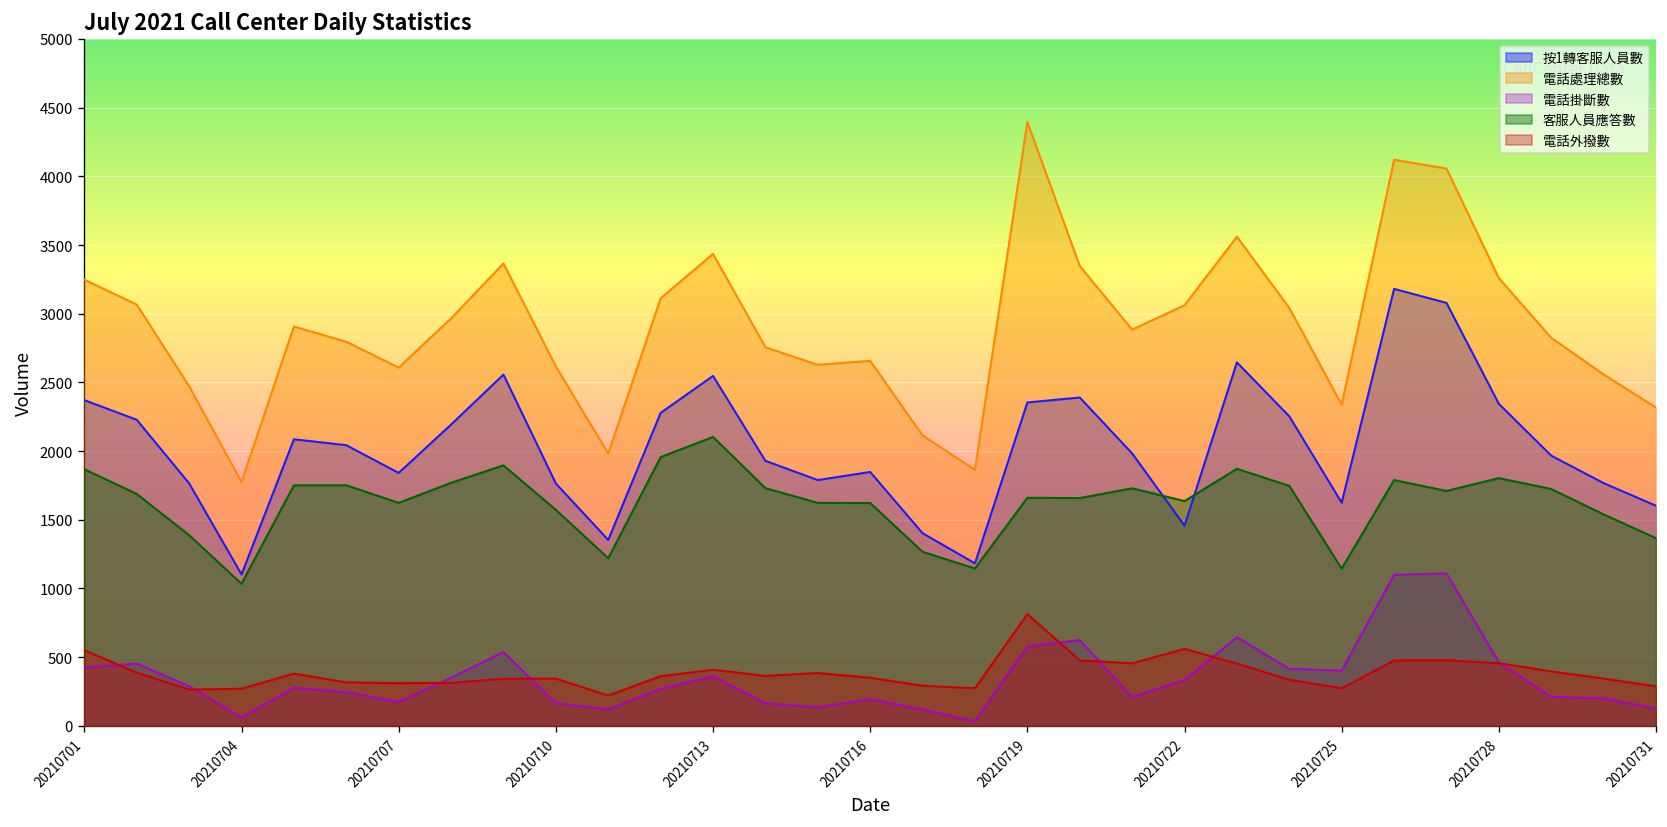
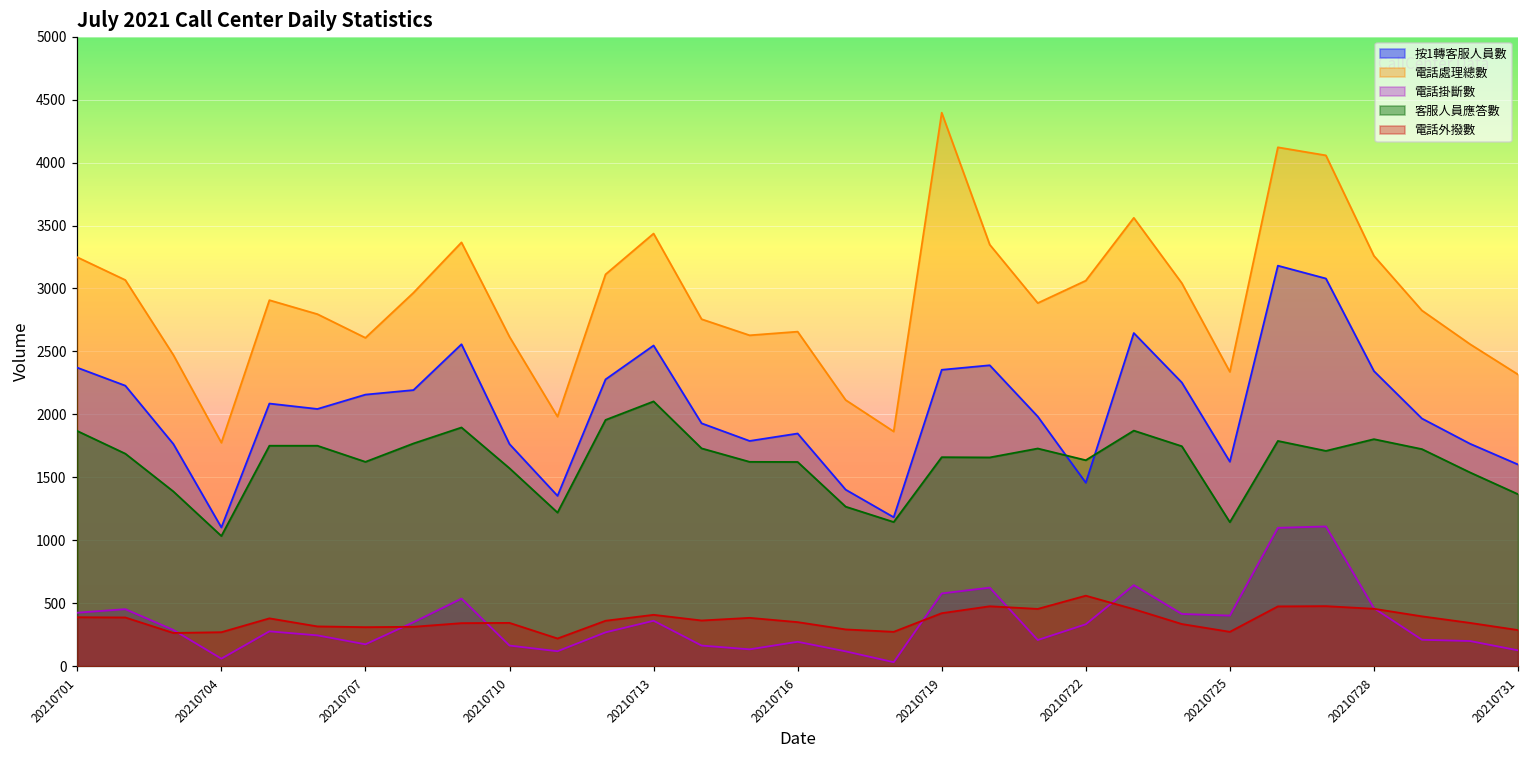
  {
    "按1轉客服人員數": {
      "20210701": 2370,
      "20210704": 1100,
-     "20210707": 1840,
+     "20210707": 2160,
      "20210710": 1760,
      "20210713": 2550,
      "20210716": 1850,
      "20210719": 2350,
      "20210722": 1460,
      "20210725": 1620,
      "20210728": 2340,
      "20210731": 1600
    },
    "電話處理總數": {
      "20210701": 3250,
      "20210704": 1780,
      "20210707": 2610,
      "20210710": 2620,
      "20210713": 3440,
      "20210716": 2660,
      "20210719": 4400,
      "20210722": 3060,
      "20210725": 2340,
      "20210728": 3260,
      "20210731": 2320
    },
    "電話掛斷數": {
      "20210701": 430,
      "20210704": 60,
      "20210707": 170,
      "20210710": 160,
      "20210713": 360,
      "20210716": 190,
      "20210719": 580,
      "20210722": 330,
      "20210725": 400,
      "20210731": 130
    },
    "客服人員應答數": {
      "20210701": 1870,
      "20210704": 1030,
      "20210707": 1620,
      "20210710": 1570,
      "20210713": 2100,
      "20210716": 1620,
      "20210719": 1660,
      "20210722": 1640,
      "20210725": 1140,
      "20210728": 1800,
      "20210731": 1370
    },
    "電話外撥數": {
-     "20210701": 550,
+     "20210701": 390,
      "20210704": 270,
      "20210707": 310,
      "20210710": 340,
      "20210713": 410,
      "20210716": 350,
-     "20210719": 810,
+     "20210719": 420,
      "20210722": 560,
      "20210725": 270,
      "20210731": 290
    }
  }
